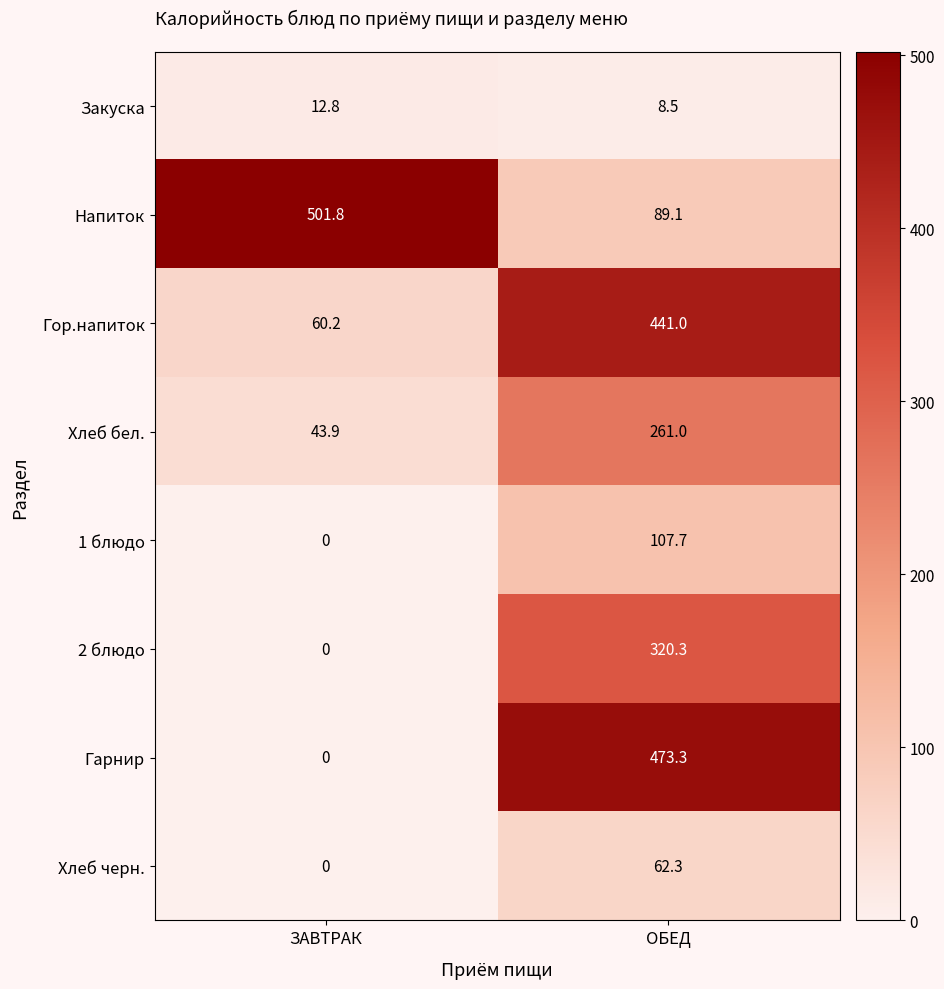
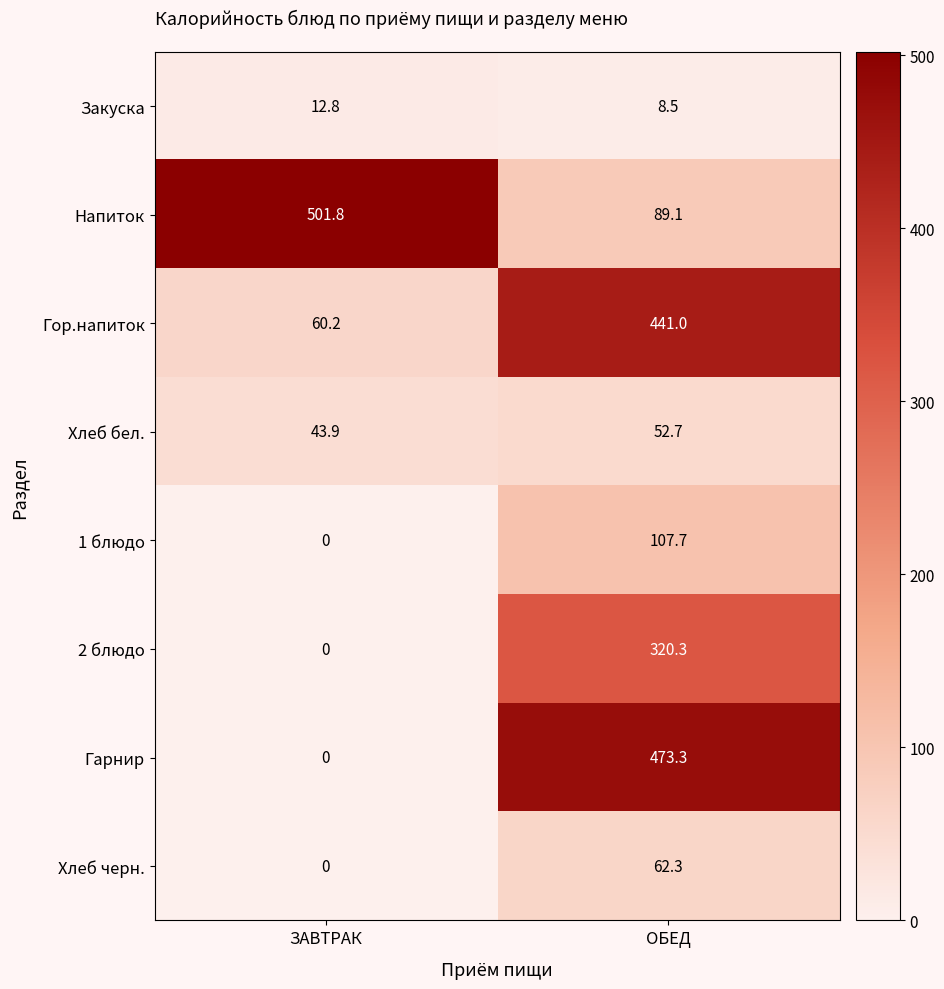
  {
    "Закуска": {
      "ЗАВТРАК": 12.8,
      "ОБЕД": 8.5
    },
    "Напиток": {
      "ЗАВТРАК": 501.8,
      "ОБЕД": 89.1
    },
    "Гор.напиток": {
      "ЗАВТРАК": 60.2,
      "ОБЕД": 441.0
    },
    "Хлеб бел.": {
      "ЗАВТРАК": 43.9,
-     "ОБЕД": 261.0
+     "ОБЕД": 52.7
    },
    "1 блюдо": {
      "ЗАВТРАК": 0,
      "ОБЕД": 107.7
    },
    "2 блюдо": {
      "ЗАВТРАК": 0,
      "ОБЕД": 320.3
    },
    "Гарнир": {
      "ЗАВТРАК": 0,
      "ОБЕД": 473.3
    },
    "Хлеб черн.": {
      "ЗАВТРАК": 0,
      "ОБЕД": 62.3
    }
  }
